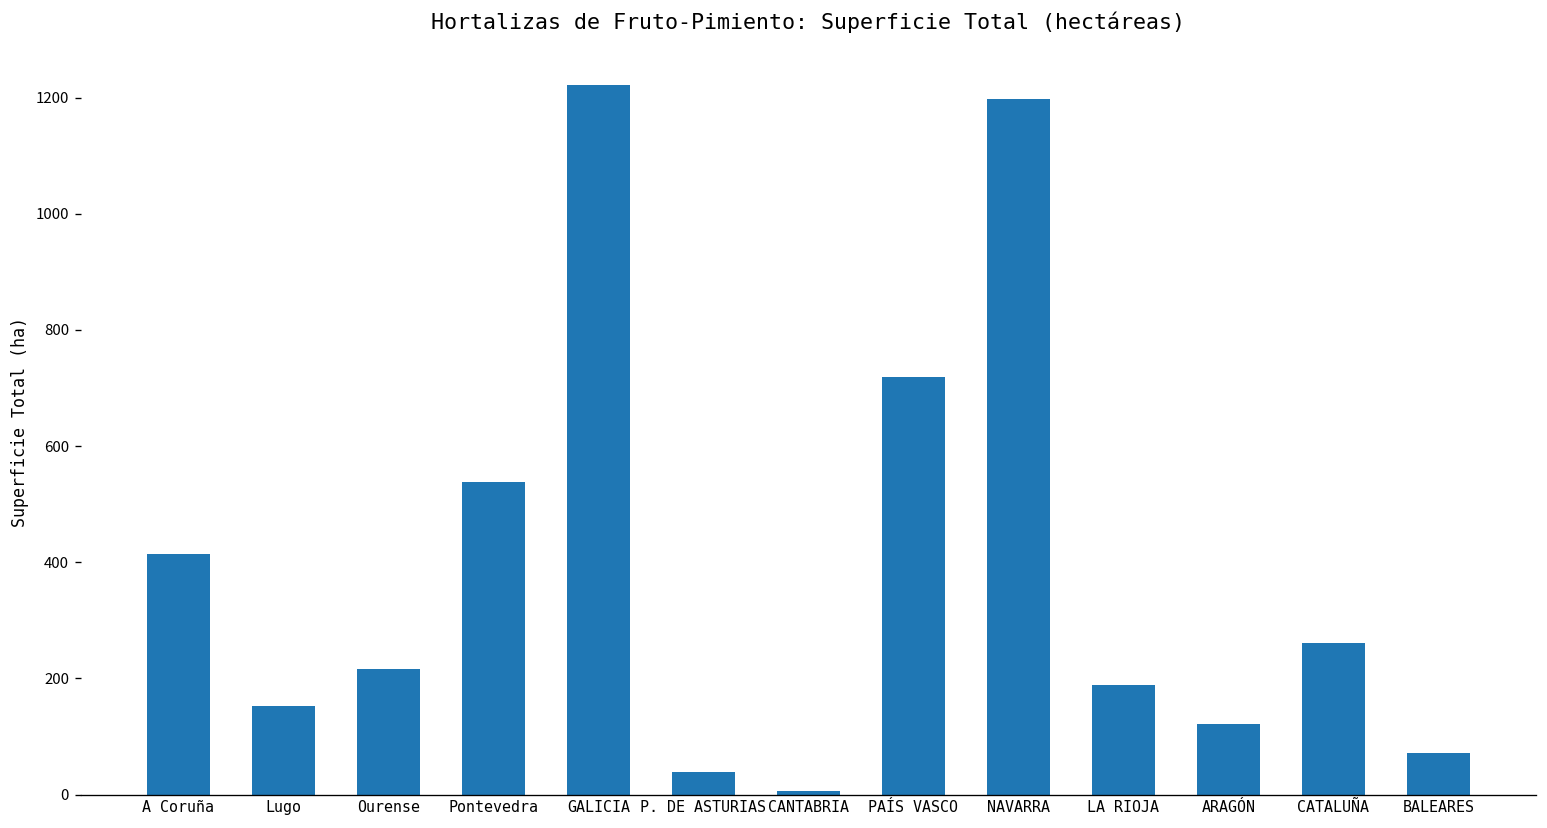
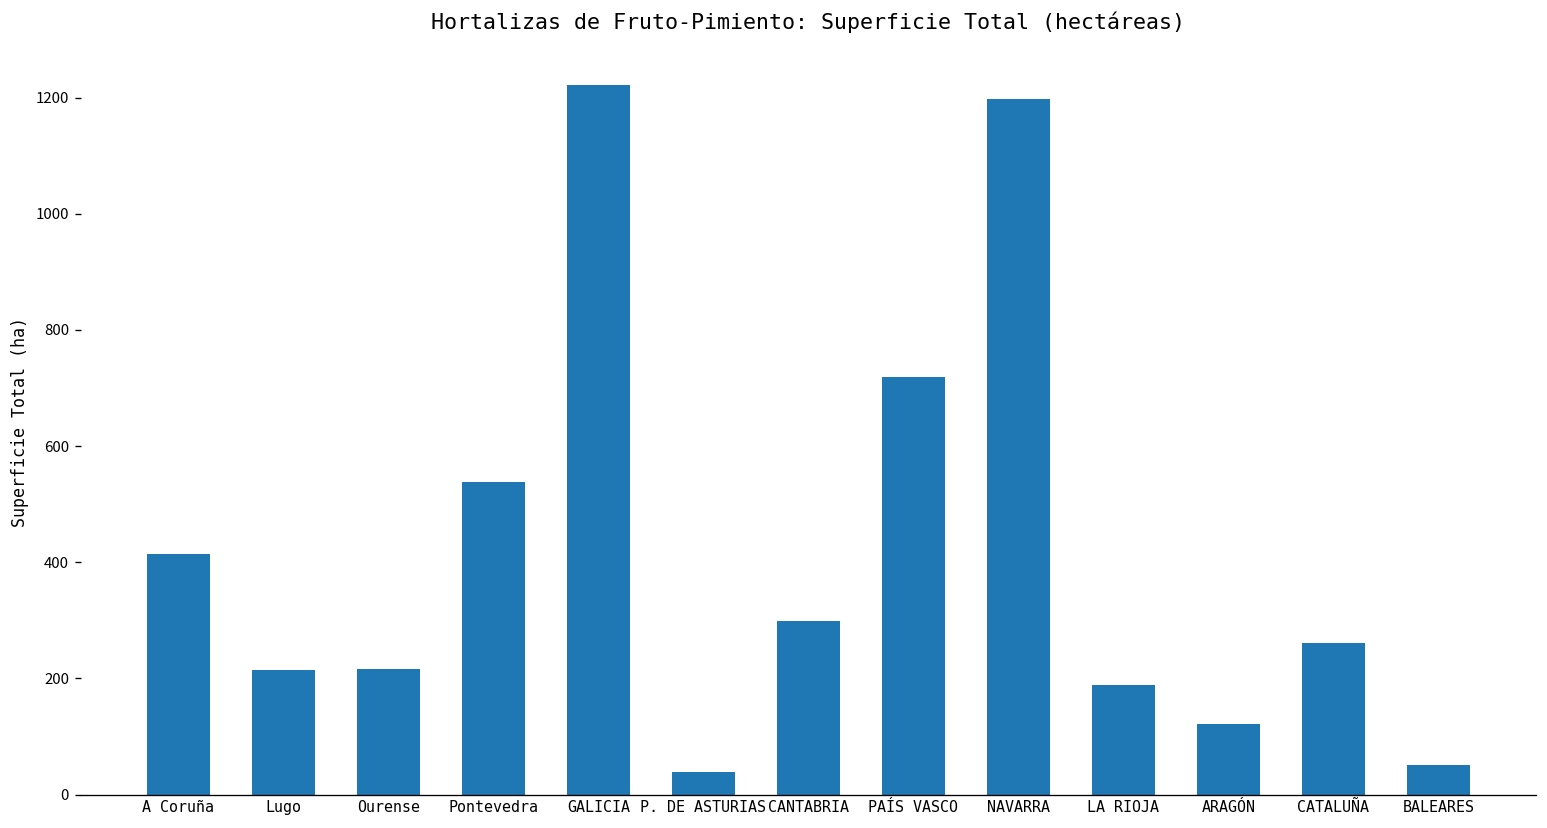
  {
    "A Coruña": 410,
-   "Lugo": 150,
+   "Lugo": 220,
    "Ourense": 220,
    "Pontevedra": 540,
    "GALICIA": 1220,
    "P. DE ASTURIAS": 40,
-   "CANTABRIA": 10,
+   "CANTABRIA": 300,
    "PAÍS VASCO": 720,
    "NAVARRA": 1200,
    "LA RIOJA": 190,
    "ARAGÓN": 120,
    "CATALUÑA": 260,
-   "BALEARES": 70
+   "BALEARES": 50
  }
